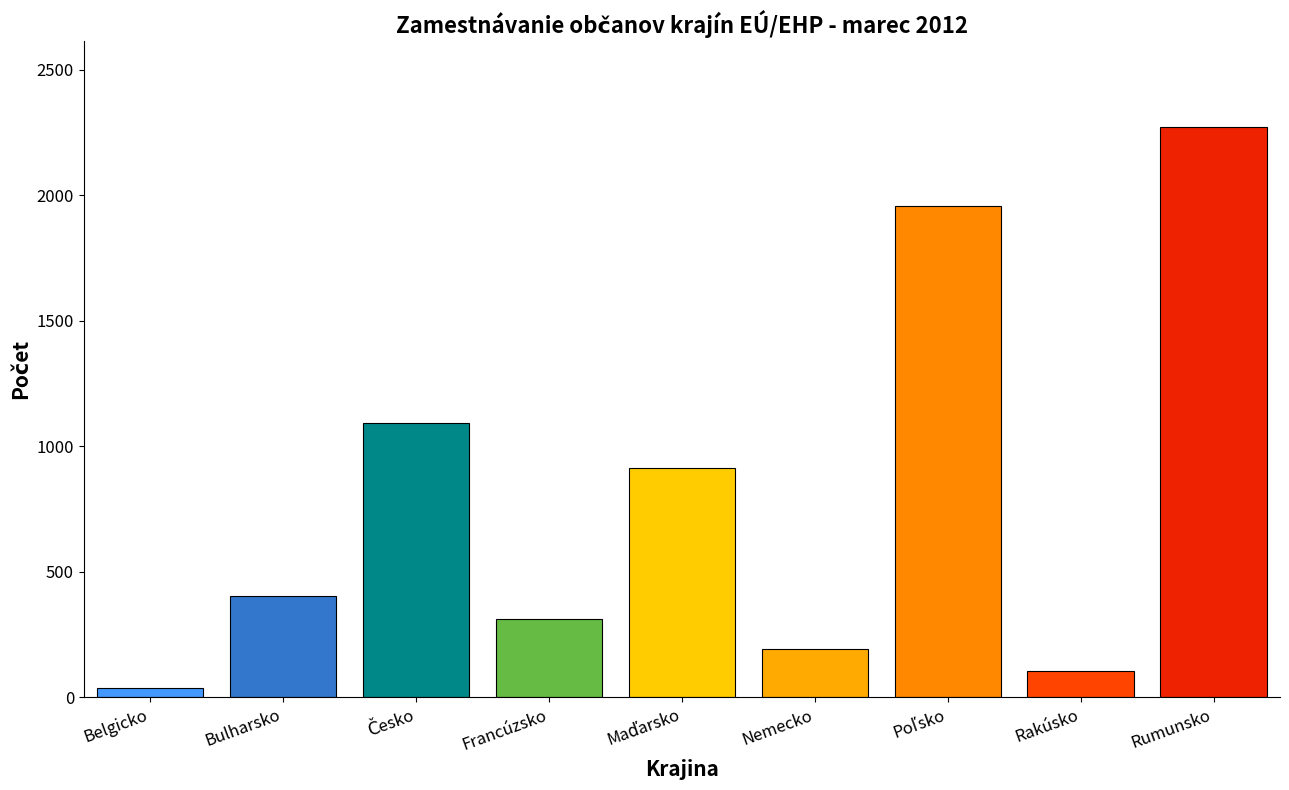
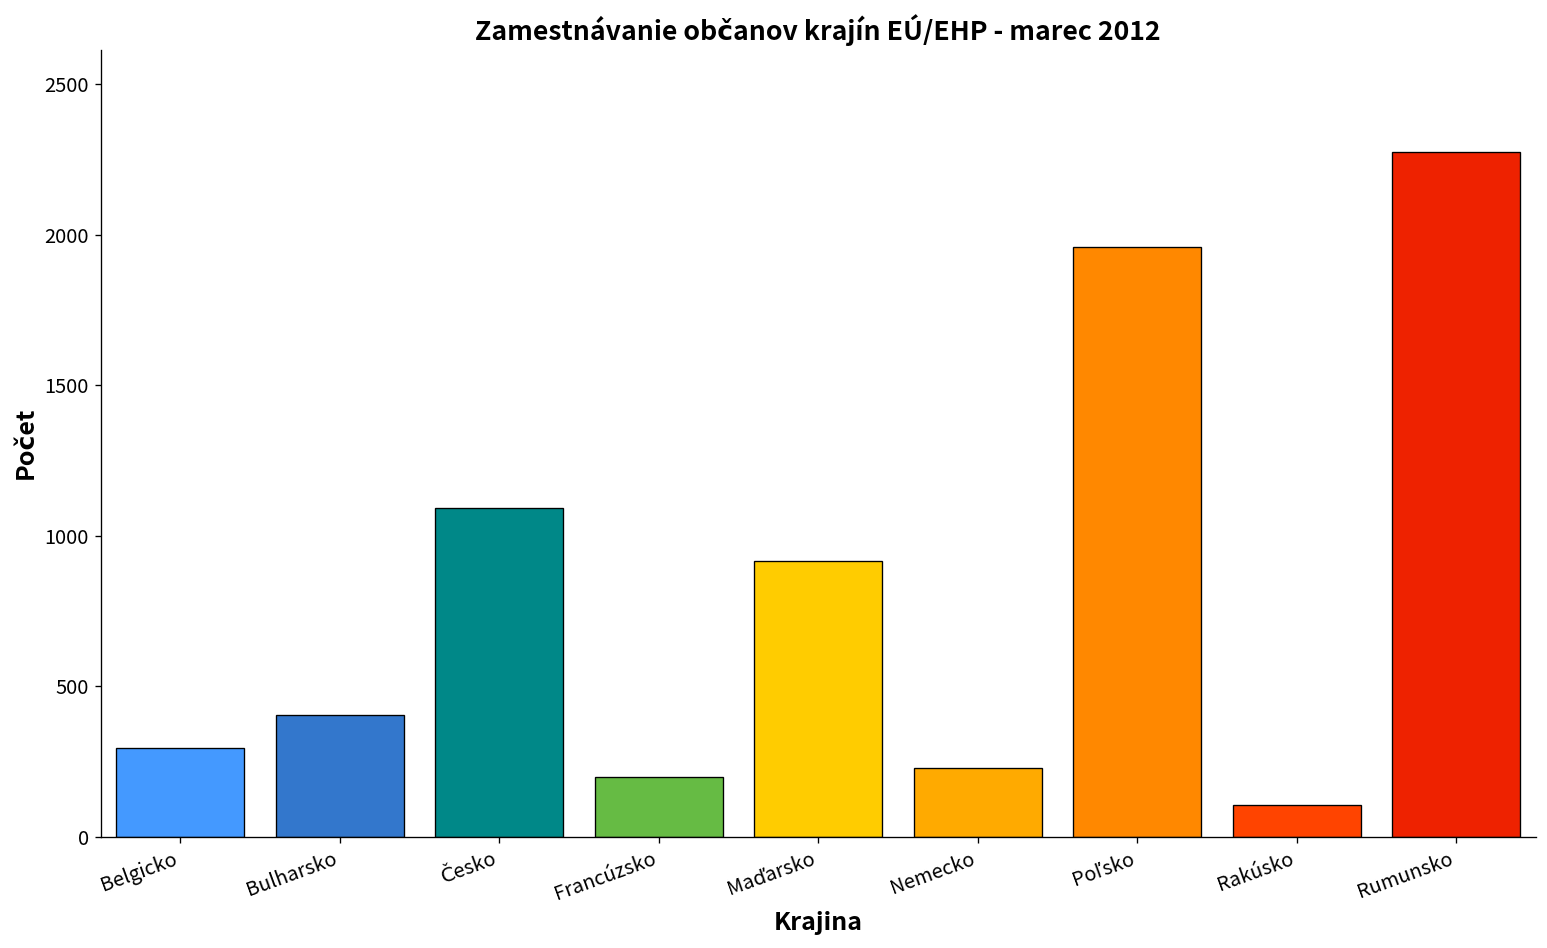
  {
-   "Belgicko": 40,
+   "Belgicko": 290,
    "Bulharsko": 400,
    "Česko": 1090,
-   "Francúzsko": 310,
+   "Francúzsko": 200,
    "Maďarsko": 920,
-   "Nemecko": 190,
+   "Nemecko": 230,
    "Poľsko": 1960,
    "Rakúsko": 110,
    "Rumunsko": 2270
  }
